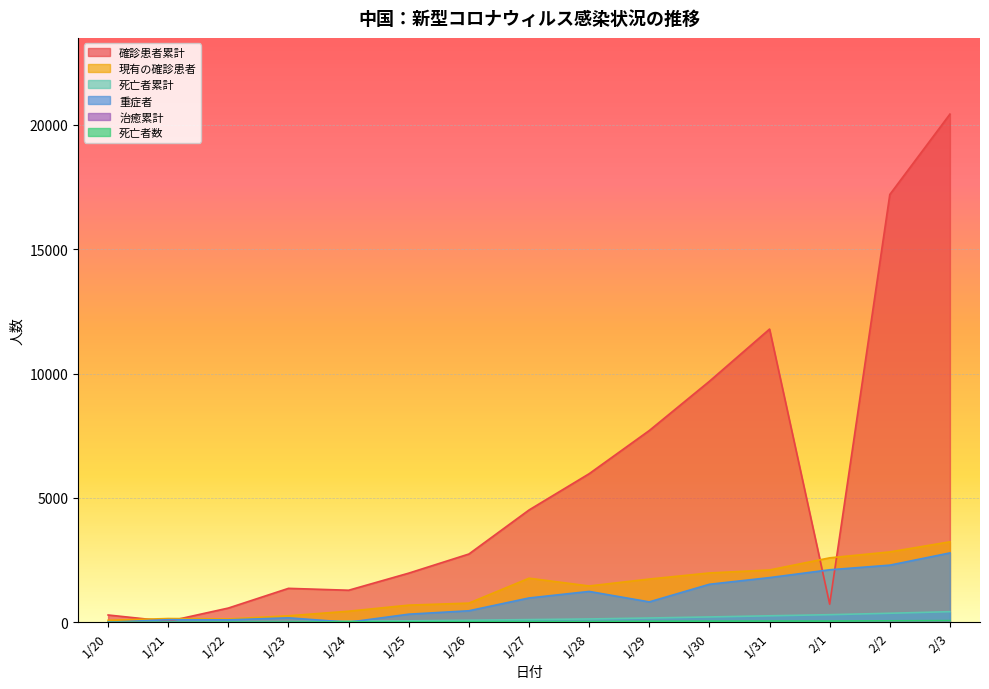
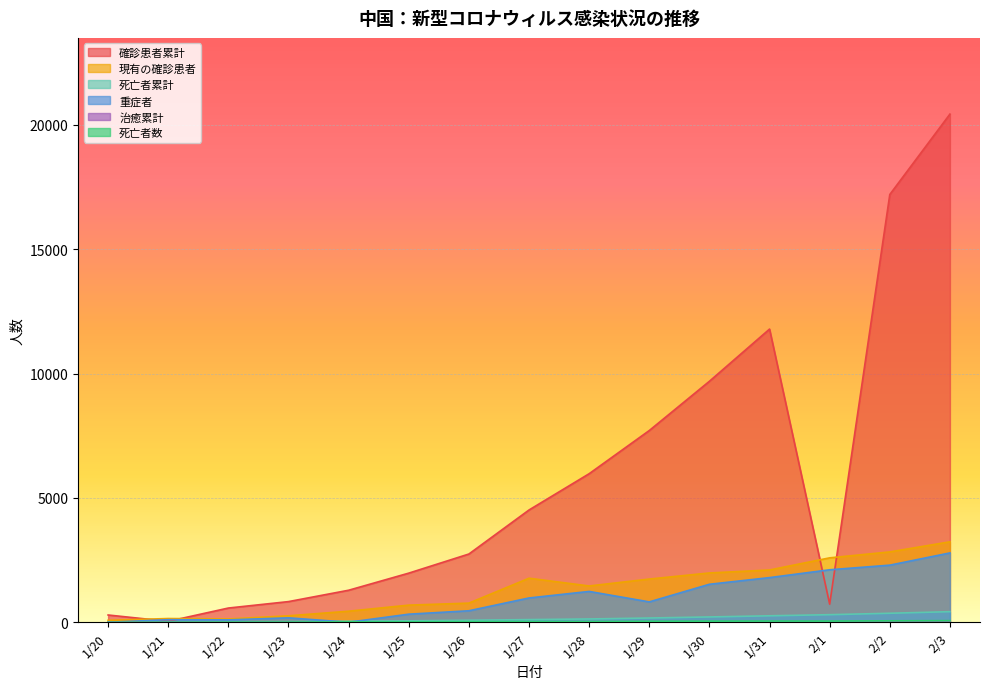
  {
    "確診患者累計": {
      "1/20": 300,
      "1/22": 600,
-     "1/23": 1400,
+     "1/23": 800,
      "1/24": 1300,
      "1/25": 2000,
      "1/26": 2700,
      "1/27": 4500,
      "1/28": 6000,
      "1/29": 7700,
      "1/30": 9700,
      "1/31": 11800,
      "2/1": 700,
      "2/2": 17200,
      "2/3": 20400
    },
    "現有の確診患者": {
      "1/24": 400,
      "1/25": 700,
      "1/26": 800,
      "1/27": 1800,
      "1/28": 1500,
      "1/29": 1700,
      "1/30": 2000,
      "1/31": 2100,
      "2/1": 2600,
      "2/2": 2800,
      "2/3": 3200
    },
    "死亡者累計": {
      "1/28": 100,
      "1/29": 200,
      "1/30": 200,
      "1/31": 300,
      "2/1": 300,
      "2/2": 400,
      "2/3": 400
    },
    "重症者": {
      "1/25": 300,
      "1/26": 500,
      "1/27": 1000,
      "1/28": 1200,
      "1/29": 800,
      "1/30": 1500,
      "1/31": 1800,
      "2/1": 2100,
      "2/2": 2300,
      "2/3": 2800
    }
  }
